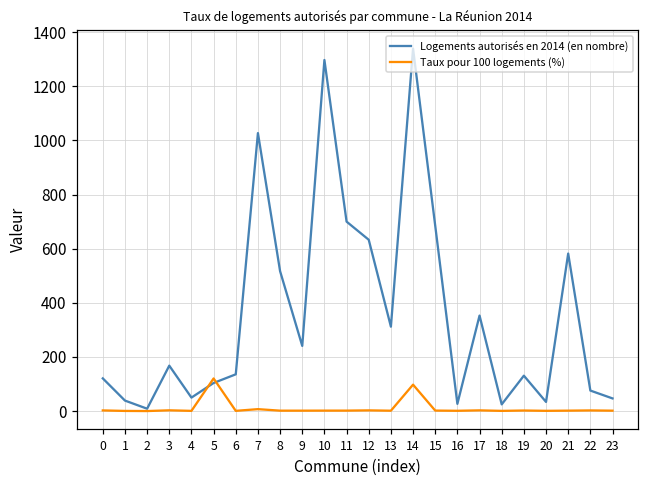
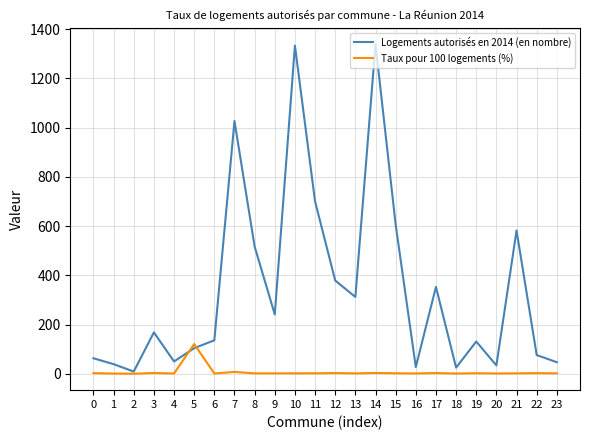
  {
    "Logements autorisés en 2014 (en nombre)": {
-     "0": 120,
+     "0": 60,
      "1": 40,
      "3": 170,
      "4": 50,
      "5": 100,
      "6": 140,
      "7": 1030,
      "8": 520,
      "9": 240,
-     "10": 1300,
+     "10": 1330,
      "11": 700,
-     "12": 630,
+     "12": 380,
      "13": 310,
-     "15": 690,
+     "15": 610,
      "16": 30,
      "17": 350,
      "18": 30,
      "19": 130,
      "20": 30,
      "21": 580,
      "22": 80,
      "23": 50
    },
    "Taux pour 100 logements (%)": {
      "0": 0,
      "1": 0,
      "3": 0,
      "4": 0,
      "5": 120,
      "6": 0,
      "7": 10,
      "8": 0,
      "9": 0,
      "10": 0,
      "11": 0,
      "12": 0,
      "13": 0,
-     "14": 100,
+     "14": 0,
      "15": 0,
      "16": 0,
      "17": 0,
      "18": 0,
      "19": 0,
      "20": 0,
      "21": 0,
      "22": 0,
      "23": 0
    }
  }
